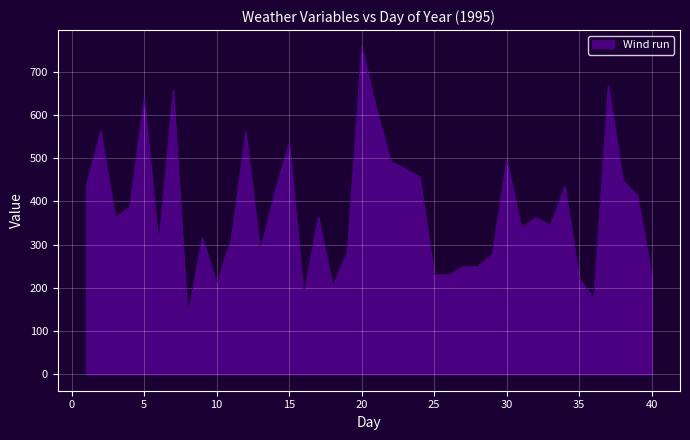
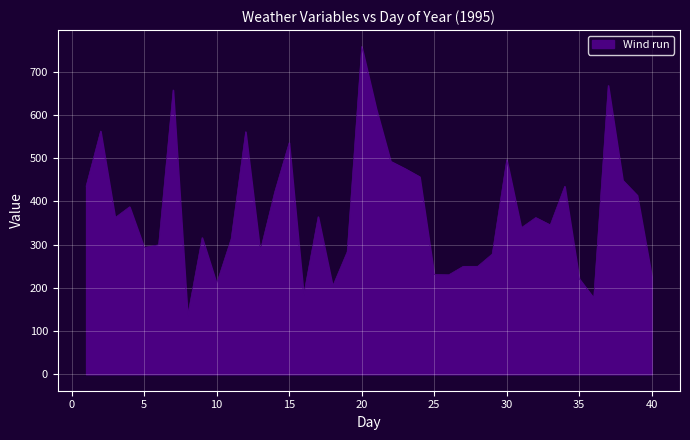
  {
-   "5": 640,
+   "5": 290,
    "10": 210,
    "15": 540,
    "20": 760,
    "25": 230,
    "30": 500,
    "35": 220,
    "40": 230
  }
